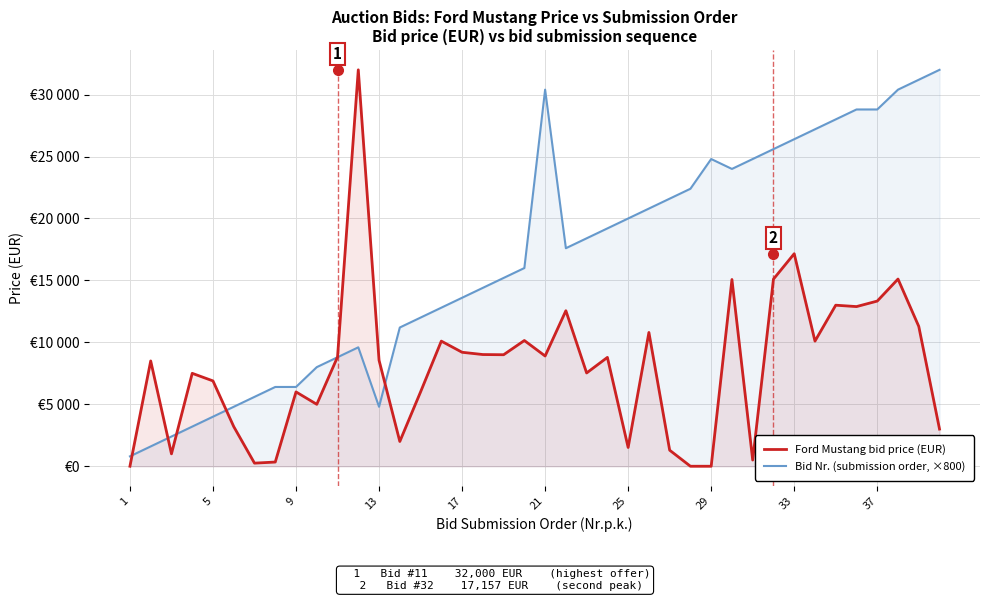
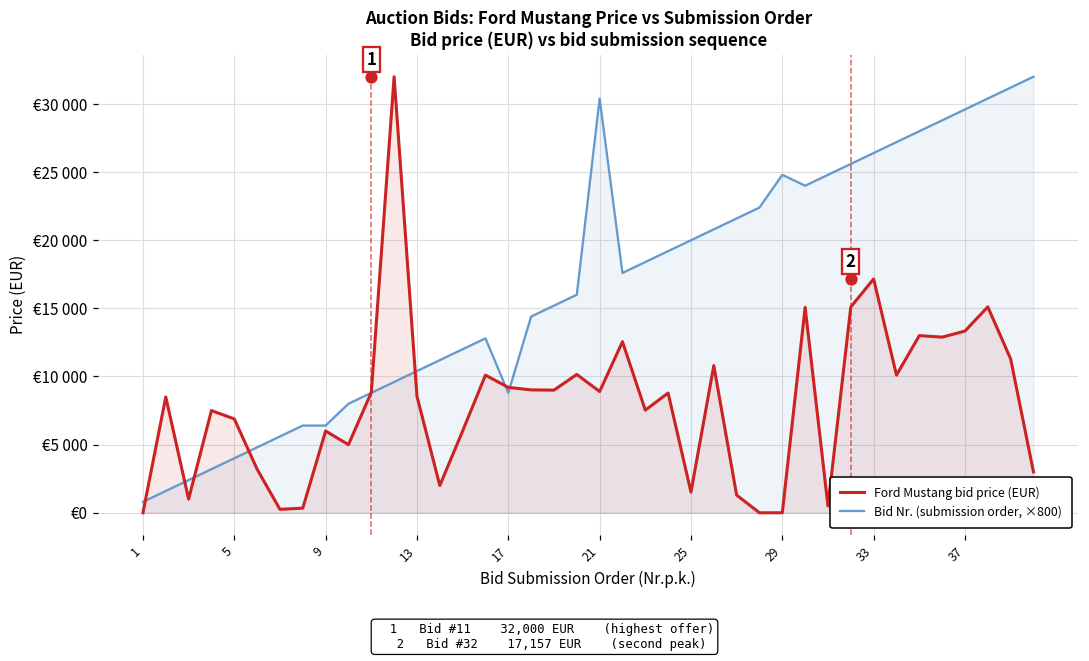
  {
    "Bid Nr. (submission order, ×800)": {
      "1": "€800",
      "5": "€4000",
      "9": "€6400",
-     "13": "€4800",
-     "17": "€13600",
+     "13": "€10400",
+     "17": "€8800",
      "21": "€30400",
      "25": "€20000",
      "29": "€24800",
      "33": "€26400",
-     "37": "€28800"
+     "37": "€29600"
    }
  }
